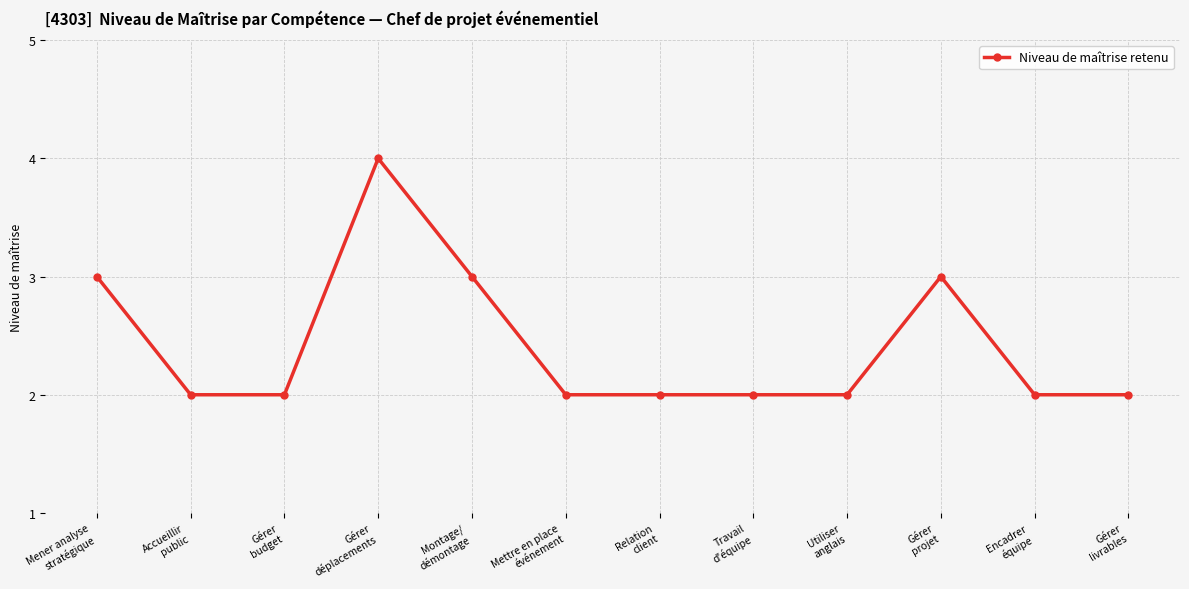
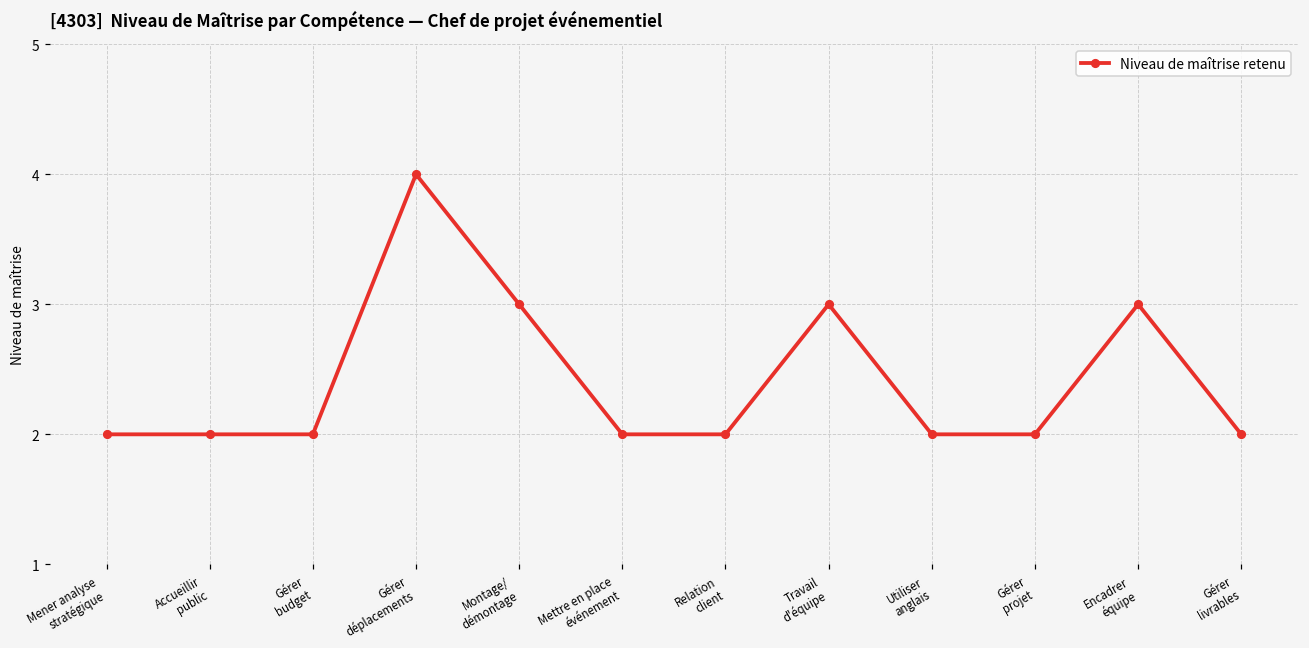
  {
-   "Mener analyse stratégique": 3,
+   "Mener analyse stratégique": 2,
    "Accueillir public": 2,
    "Gérer budget": 2,
    "Gérer déplacements": 4,
    "Montage/ démontage": 3,
    "Mettre en place événement": 2,
    "Relation client": 2,
-   "Travail d'équipe": 2,
+   "Travail d'équipe": 3,
    "Utiliser anglais": 2,
-   "Gérer projet": 3,
-   "Encadrer équipe": 2,
+   "Gérer projet": 2,
+   "Encadrer équipe": 3,
    "Gérer livrables": 2
  }
